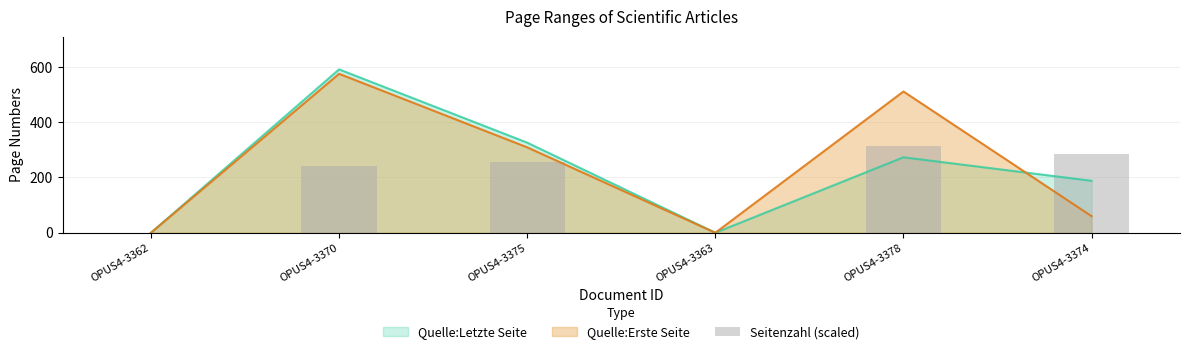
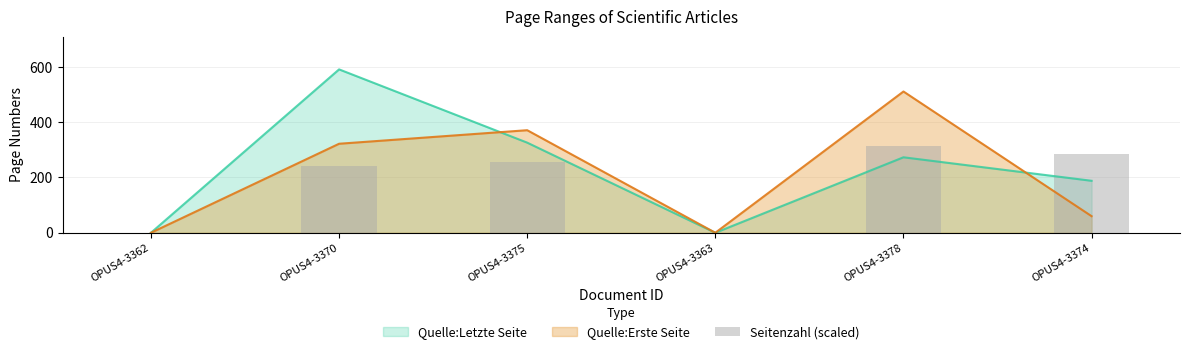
  {
    "Quelle:Erste Seite": {
-     "OPUS4-3370": 580,
-     "OPUS4-3375": 310,
+     "OPUS4-3370": 320,
+     "OPUS4-3375": 370,
      "OPUS4-3378": 510,
      "OPUS4-3374": 60
    }
  }
